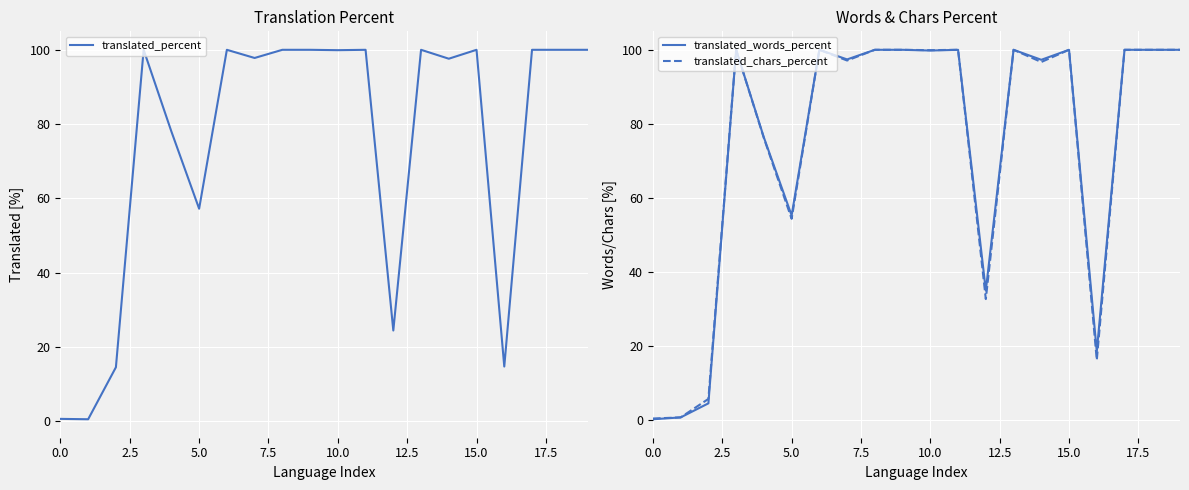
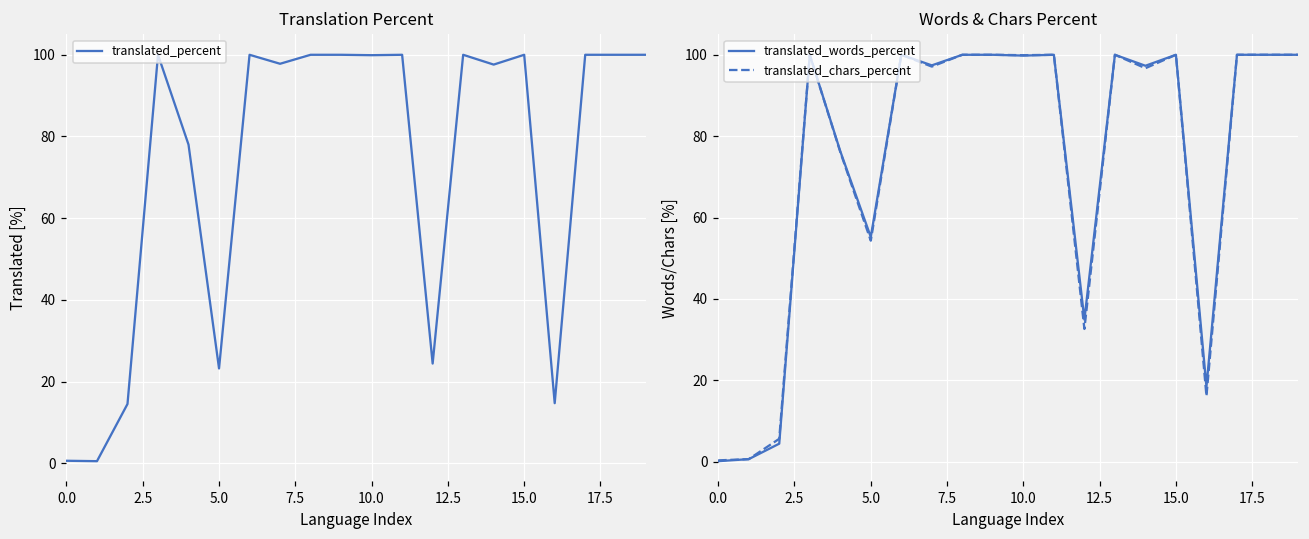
  {
    "Translation Percent": {
      "0.0": 1,
-     "5.0": 57,
+     "5.0": 23,
      "10.0": 100,
      "15.0": 100
    }
  }
